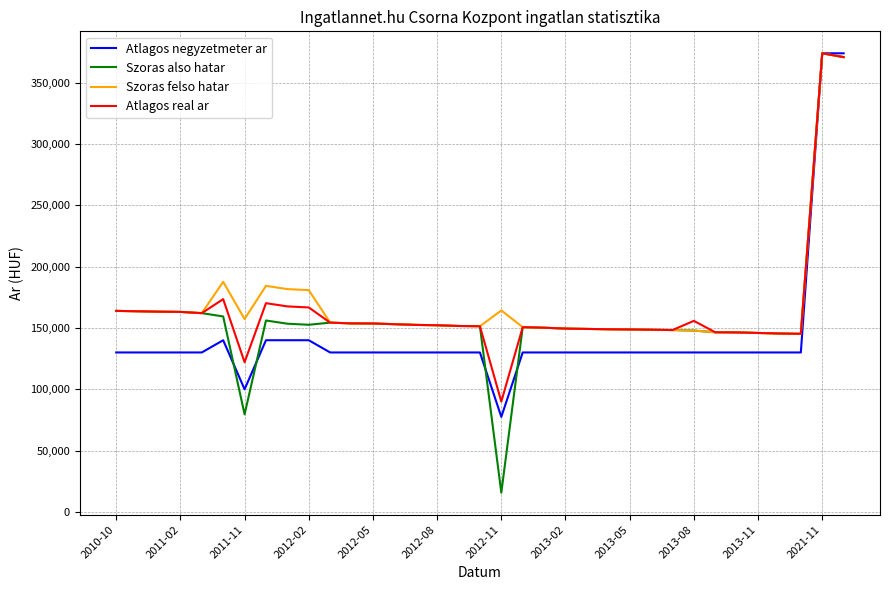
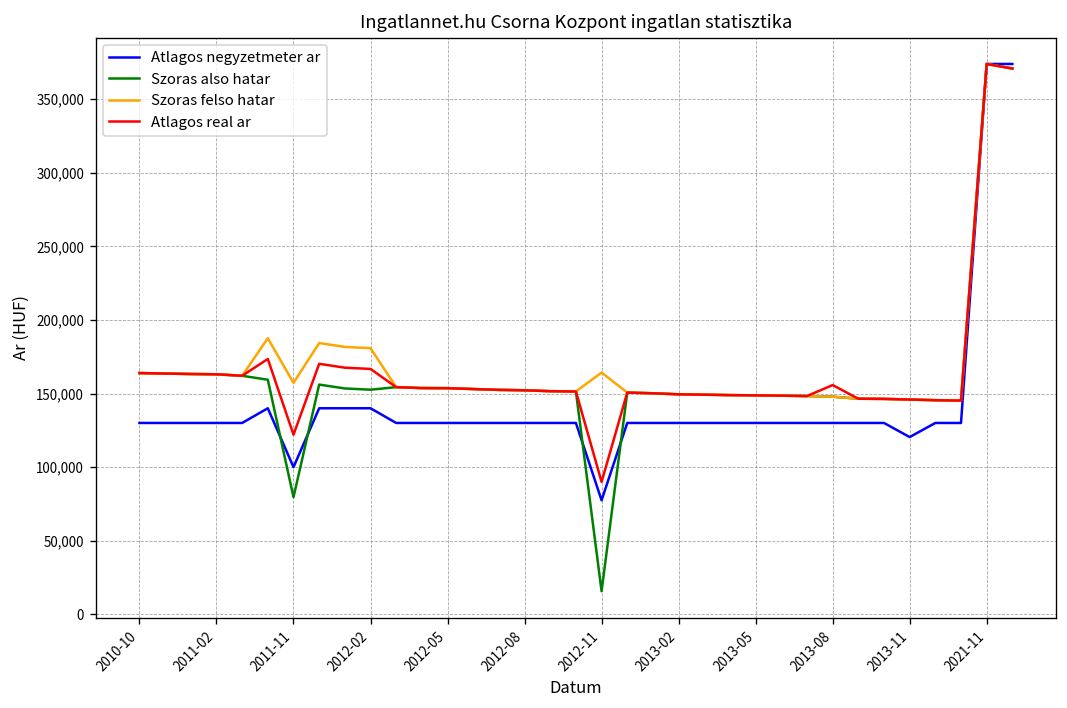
  {
    "Atlagos negyzetmeter ar": {
      "2010-10": "130,000",
      "2011-02": "130,000",
      "2011-11": "100,000",
      "2012-02": "140,000",
      "2012-05": "130,000",
      "2012-08": "130,000",
      "2012-11": "78,000",
      "2013-02": "130,000",
      "2013-05": "130,000",
      "2013-08": "130,000",
-     "2013-11": "130,000"
+     "2013-11": "120,000"
    },
    "Szoras also hatar": {
      "2011-11": "80,000",
      "2012-02": "153,000",
      "2012-11": "16,000"
    },
    "Szoras felso hatar": {
      "2011-11": "157,000",
      "2012-02": "181,000",
      "2012-11": "164,000"
    },
    "Atlagos real ar": {
      "2011-11": "122,000",
      "2012-02": "167,000",
      "2012-11": "90,000",
      "2013-08": "156,000"
    }
  }
